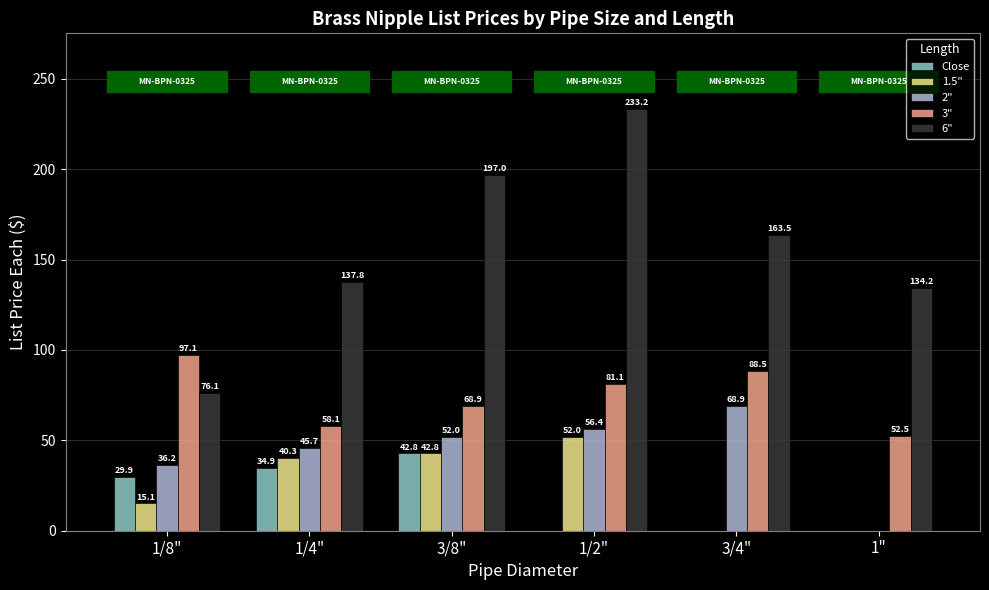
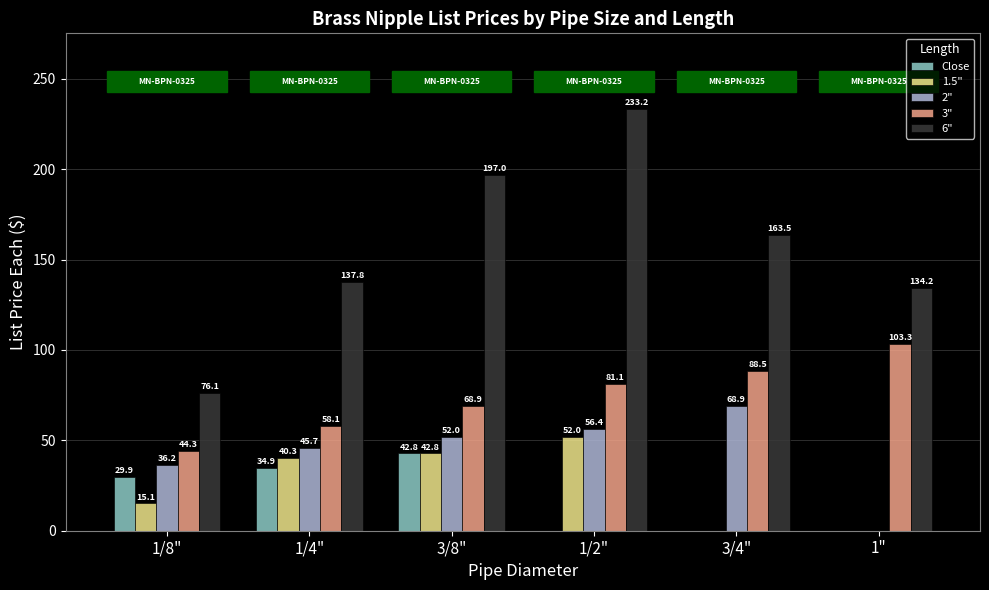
  {
    "1.5\"": {
      "1/8\"": 15.1,
      "1/4\"": 40.3,
      "3/8\"": 42.8,
      "1/2\"": 52.0
    },
    "3\"": {
-     "1/8\"": 97.1,
+     "1/8\"": 44.3,
      "1/4\"": 58.1,
      "3/8\"": 68.9,
      "1/2\"": 81.1,
      "3/4\"": 88.5,
-     "1\"": 52.5
+     "1\"": 103.3
    },
    "6\"": {
      "1/8\"": 76.1,
      "1/4\"": 137.8,
      "3/8\"": 197.0,
      "1/2\"": 233.2,
      "3/4\"": 163.5,
      "1\"": 134.2
    }
  }
